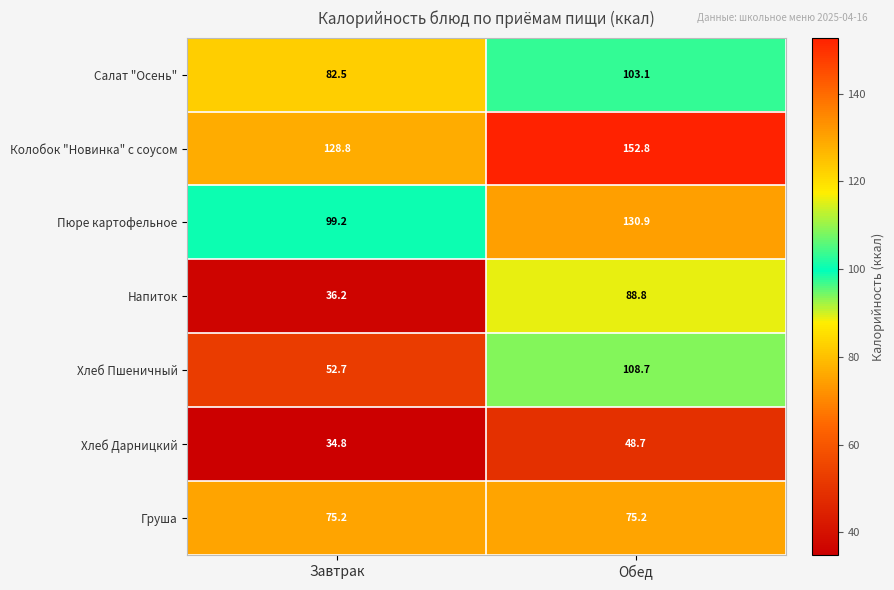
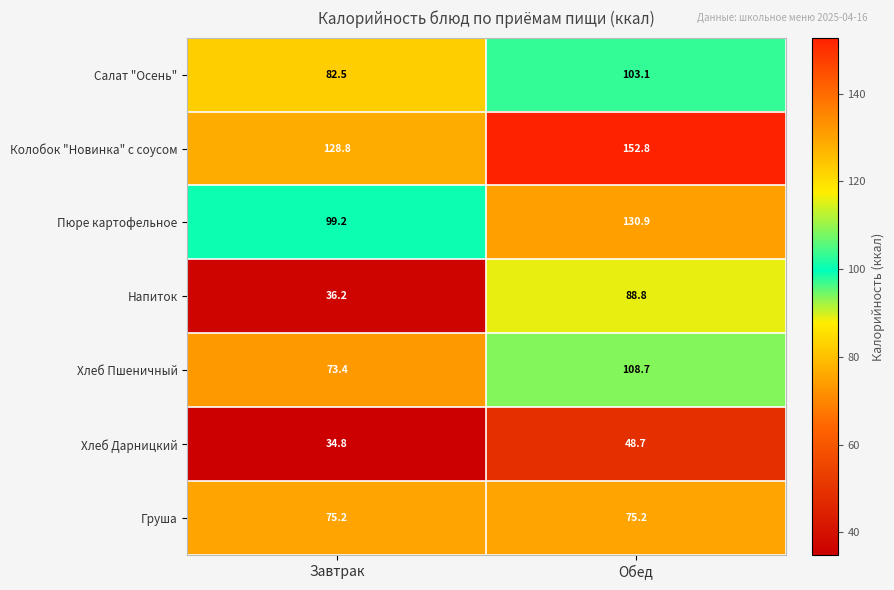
  {
    "Салат \"Осень\"": {
      "Завтрак": 82.5,
      "Обед": 103.1
    },
    "Колобок \"Новинка\" с соусом": {
      "Завтрак": 128.8,
      "Обед": 152.8
    },
    "Пюре картофельное": {
      "Завтрак": 99.2,
      "Обед": 130.9
    },
    "Напиток": {
      "Завтрак": 36.2,
      "Обед": 88.8
    },
    "Хлеб Пшеничный": {
-     "Завтрак": 52.7,
+     "Завтрак": 73.4,
      "Обед": 108.7
    },
    "Хлеб Дарницкий": {
      "Завтрак": 34.8,
      "Обед": 48.7
    },
    "Груша": {
      "Завтрак": 75.2,
      "Обед": 75.2
    }
  }
